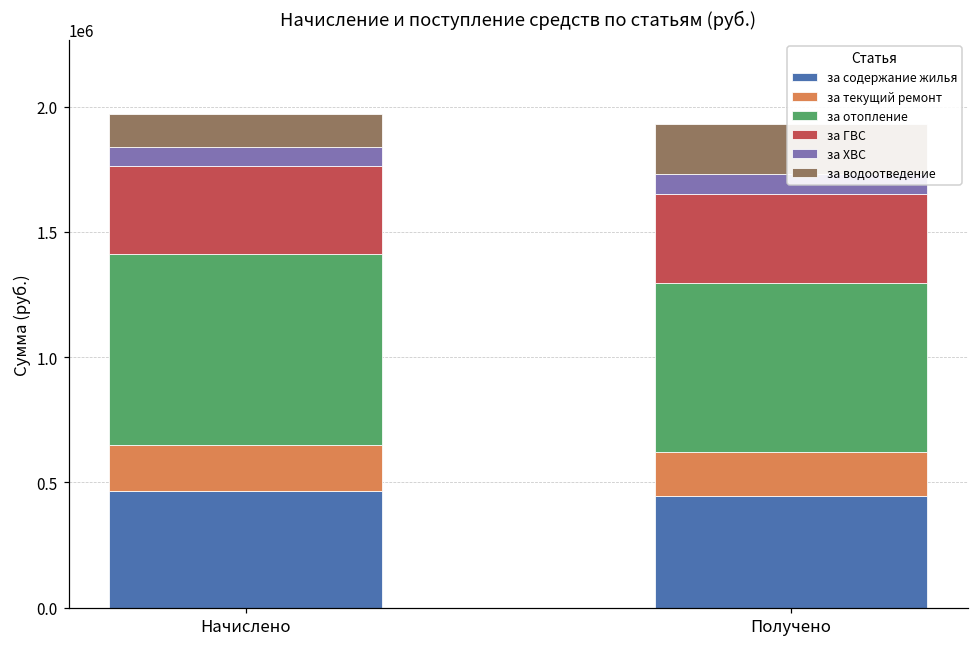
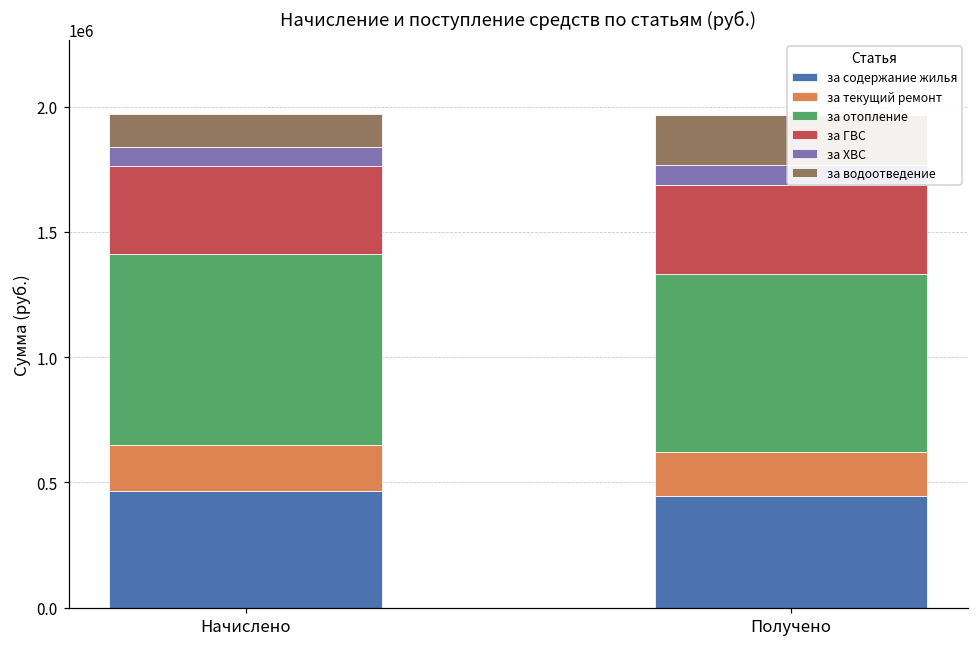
  {
    "за отопление": {
      "Начислено": 760000,
-     "Получено": 680000
+     "Получено": 710000
    },
    "за водоотведение": {
      "Начислено": 130000
    }
  }
